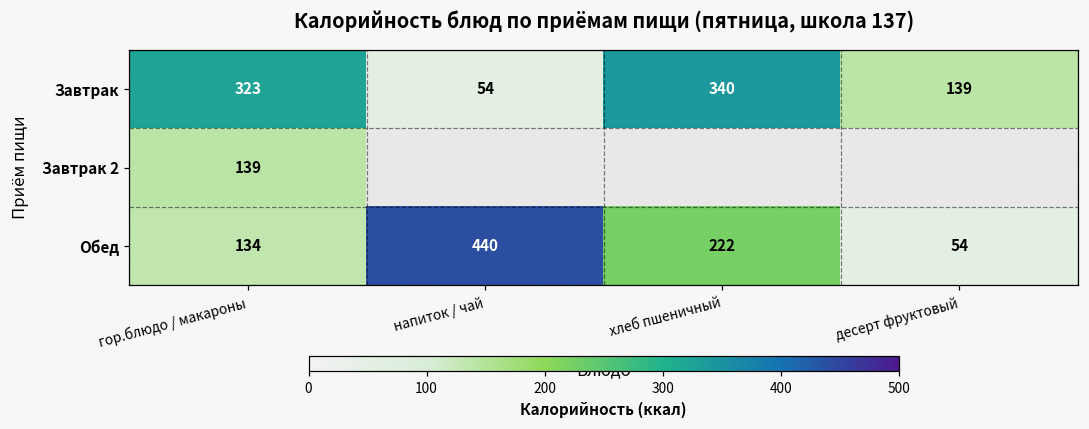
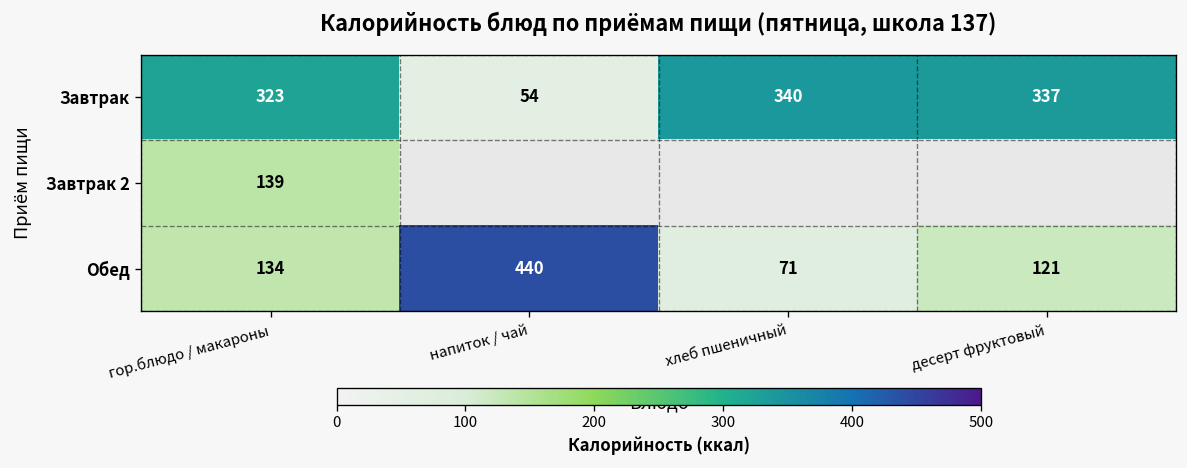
  {
    "Завтрак": {
      "гор.блюдо / макароны": 323,
      "напиток / чай": 54,
      "хлеб пшеничный": 340,
-     "десерт фруктовый": 139
+     "десерт фруктовый": 337
    },
    "Завтрак 2": {
      "гор.блюдо / макароны": 139
    },
    "Обед": {
      "гор.блюдо / макароны": 134,
      "напиток / чай": 440,
-     "хлеб пшеничный": 222,
-     "десерт фруктовый": 54
+     "хлеб пшеничный": 71,
+     "десерт фруктовый": 121
    }
  }
